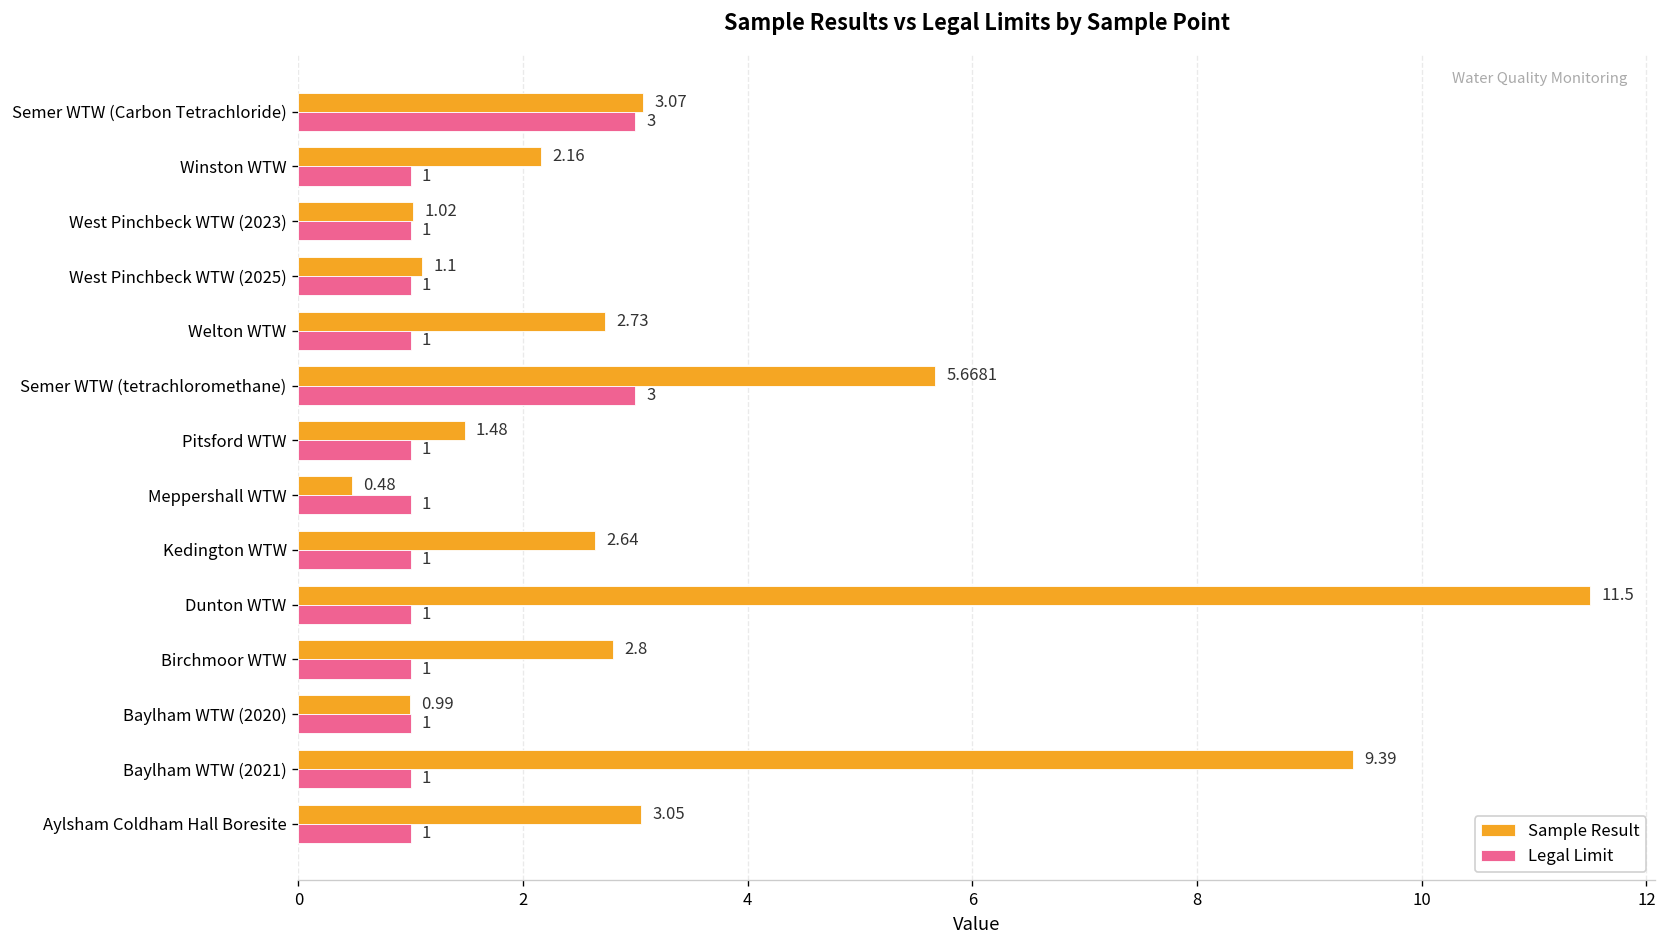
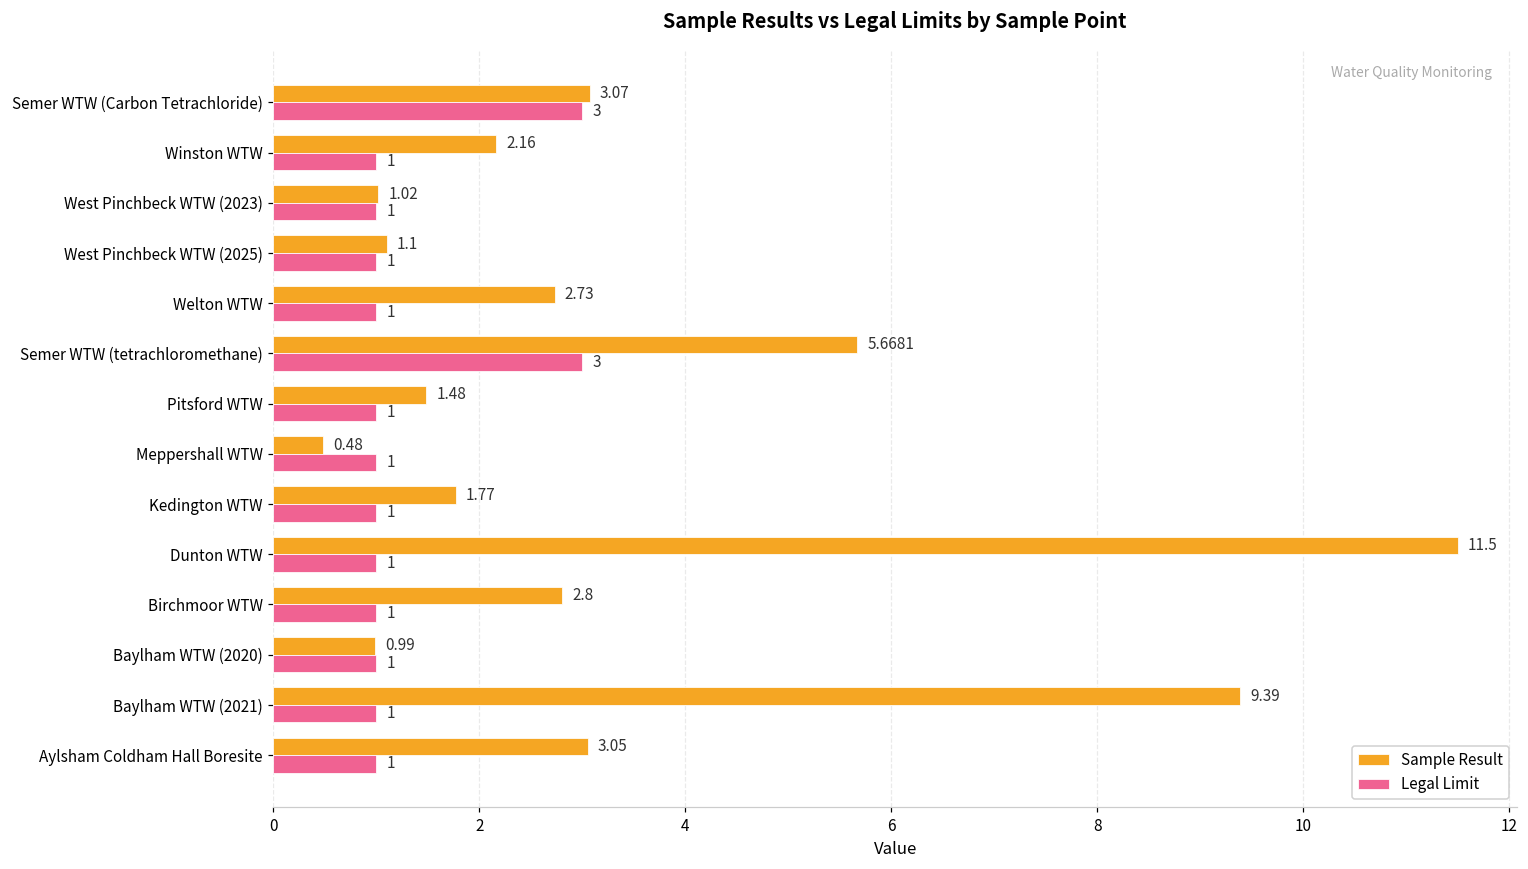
  {
    "Sample Result": {
      "Semer WTW (Carbon Tetrachloride)": 3,
      "Winston WTW": 2.16,
      "West Pinchbeck WTW (2023)": 1.02,
      "West Pinchbeck WTW (2025)": 1,
      "Welton WTW": 2.73,
      "Semer WTW (tetrachloromethane)": 5.6681,
      "Pitsford WTW": 1.48,
      "Meppershall WTW": 0.48,
-     "Kedington WTW": 2.64,
+     "Kedington WTW": 1.77,
      "Dunton WTW": 11.5,
      "Birchmoor WTW": 2.8,
      "Baylham WTW (2020)": 0.99,
      "Baylham WTW (2021)": 9.39,
      "Aylsham Coldham Hall Boresite": 3.05
    },
    "Legal Limit": {
      "Semer WTW (Carbon Tetrachloride)": 3,
      "Winston WTW": 1,
      "West Pinchbeck WTW (2023)": 1,
      "West Pinchbeck WTW (2025)": 1,
      "Welton WTW": 1,
      "Semer WTW (tetrachloromethane)": 3,
      "Pitsford WTW": 1,
      "Meppershall WTW": 1,
      "Kedington WTW": 1,
      "Dunton WTW": 1,
      "Birchmoor WTW": 1,
      "Baylham WTW (2020)": 1,
      "Baylham WTW (2021)": 1,
      "Aylsham Coldham Hall Boresite": 1
    }
  }
